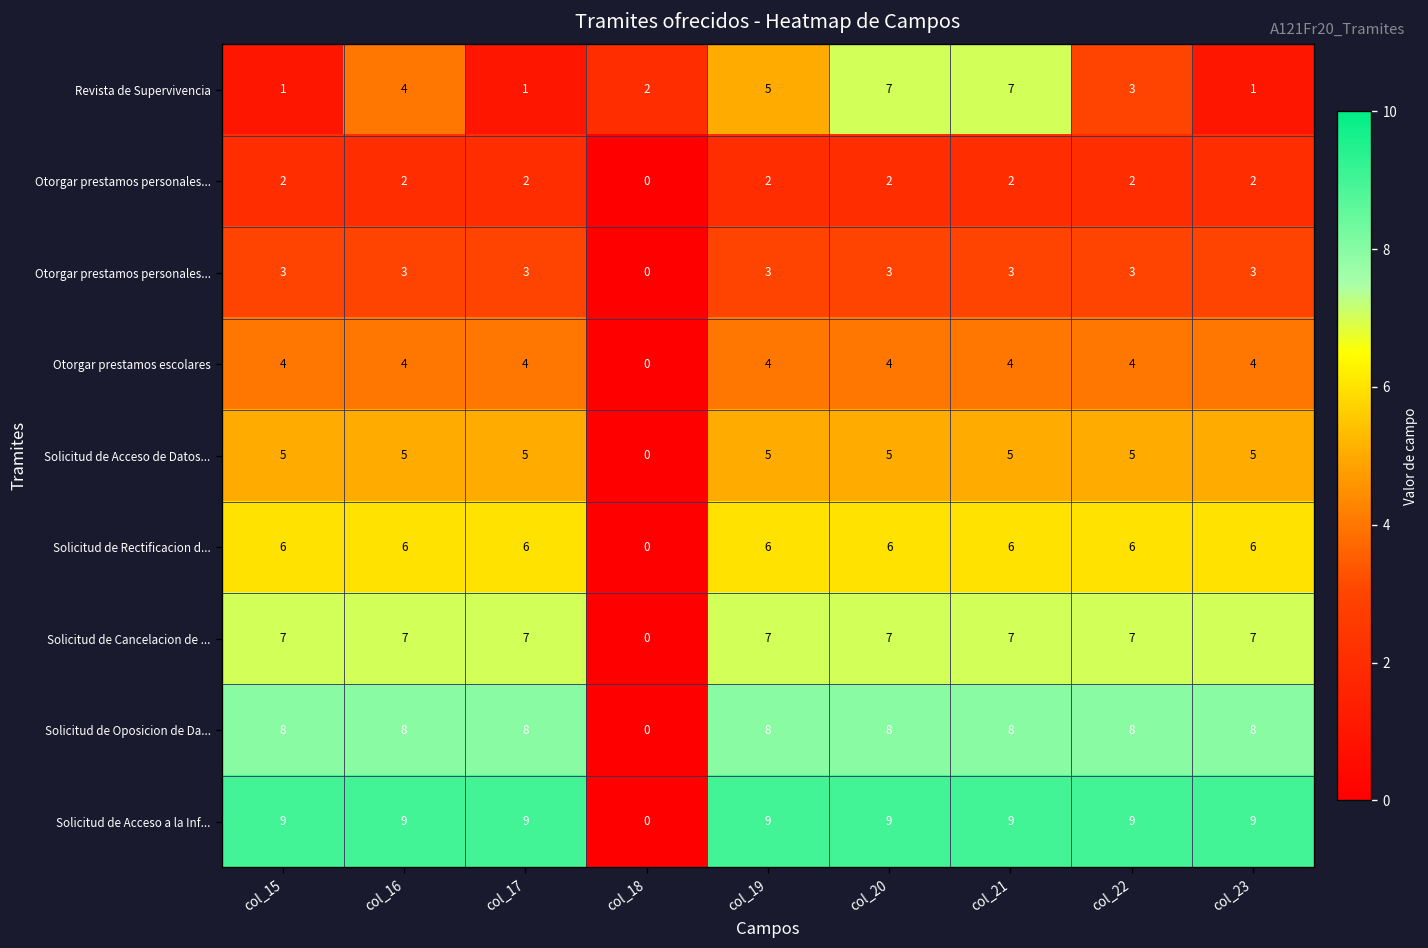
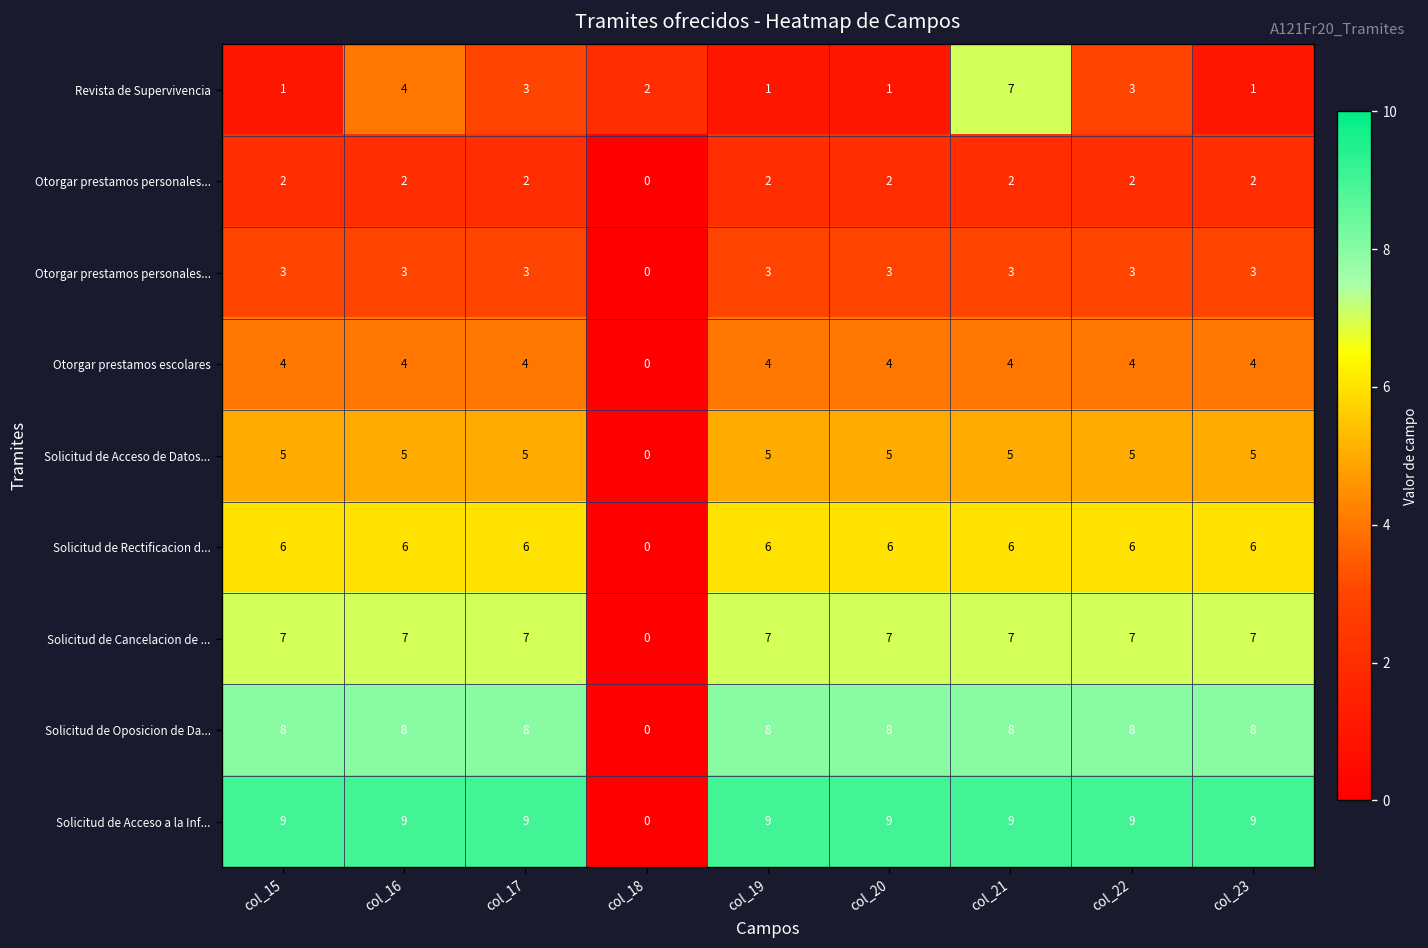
  {
    "Revista de Supervivencia": {
      "col_15": 1,
      "col_16": 4,
-     "col_17": 1,
+     "col_17": 3,
      "col_18": 2,
-     "col_19": 5,
-     "col_20": 7,
+     "col_19": 1,
+     "col_20": 1,
      "col_21": 7,
      "col_22": 3,
      "col_23": 1
    },
    "Otorgar prestamos escolares": {
      "col_15": 4,
      "col_16": 4,
      "col_17": 4,
      "col_18": 0,
      "col_19": 4,
      "col_20": 4,
      "col_21": 4,
      "col_22": 4,
      "col_23": 4
    },
    "Solicitud de Acceso de Datos...": {
      "col_15": 5,
      "col_16": 5,
      "col_17": 5,
      "col_18": 0,
      "col_19": 5,
      "col_20": 5,
      "col_21": 5,
      "col_22": 5,
      "col_23": 5
    },
    "Solicitud de Rectificacion d...": {
      "col_15": 6,
      "col_16": 6,
      "col_17": 6,
      "col_18": 0,
      "col_19": 6,
      "col_20": 6,
      "col_21": 6,
      "col_22": 6,
      "col_23": 6
    },
    "Solicitud de Cancelacion de ...": {
      "col_15": 7,
      "col_16": 7,
      "col_17": 7,
      "col_18": 0,
      "col_19": 7,
      "col_20": 7,
      "col_21": 7,
      "col_22": 7,
      "col_23": 7
    },
    "Solicitud de Oposicion de Da...": {
      "col_15": 8,
      "col_16": 8,
      "col_17": 8,
      "col_18": 0,
      "col_19": 8,
      "col_20": 8,
      "col_21": 8,
      "col_22": 8,
      "col_23": 8
    },
    "Solicitud de Acceso a la Inf...": {
      "col_15": 9,
      "col_16": 9,
      "col_17": 9,
      "col_18": 0,
      "col_19": 9,
      "col_20": 9,
      "col_21": 9,
      "col_22": 9,
      "col_23": 9
    }
  }
